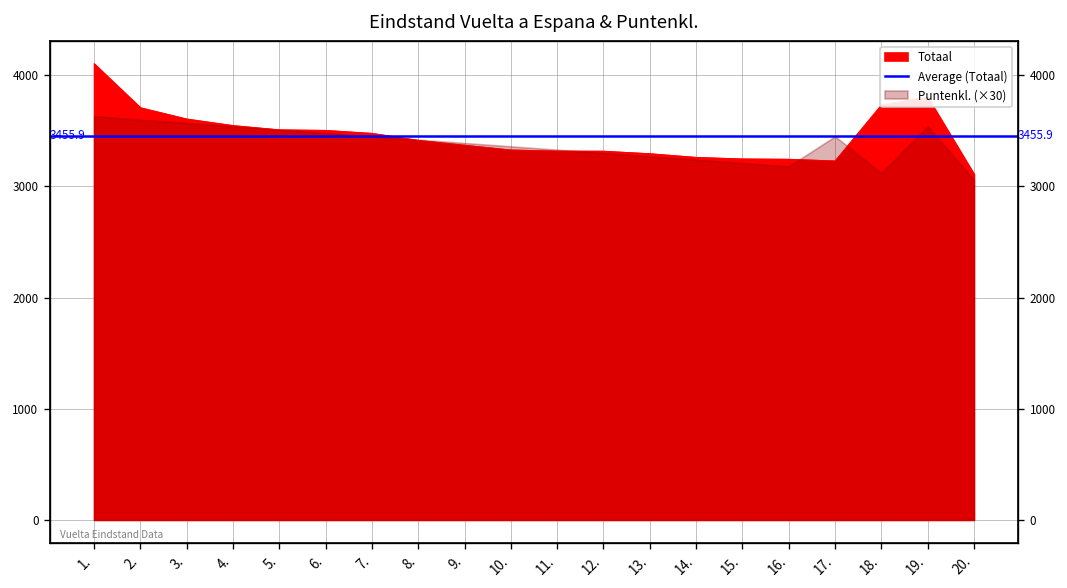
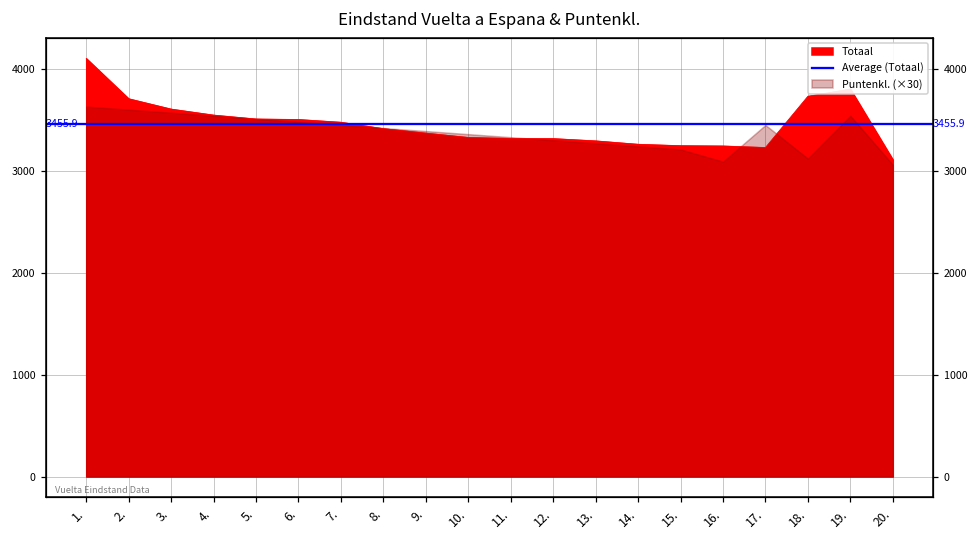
  {
    "Totaal": {
      "1.": 4100,
      "2.": 3700,
      "3.": 3600,
      "10.": 3300,
      "15.": 3200,
      "16.": 3200,
      "17.": 3200,
      "20.": 3100
    },
    "Puntenkl. (×30)": {
      "2.": 3600,
      "3.": 3600,
      "10.": 3400,
      "15.": 3200,
-     "16.": 3200,
+     "16.": 3100,
      "17.": 3500,
      "18.": 3100,
      "19.": 3500,
      "20.": 3100
    }
  }
